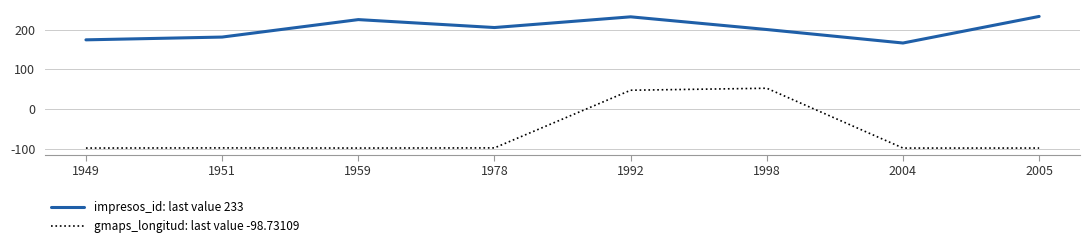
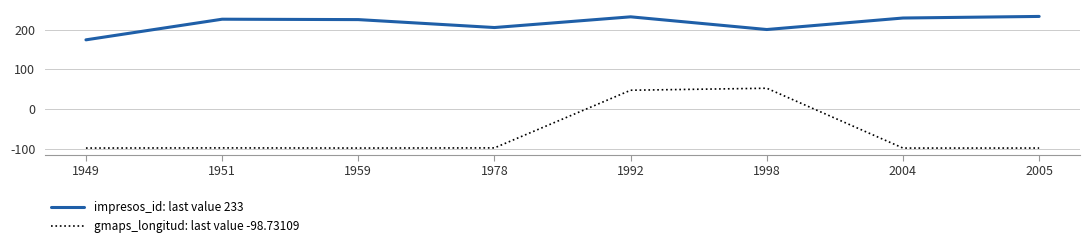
  {
    "impresos_id: last value 233": {
      "1949": 170,
-     "1951": 180,
+     "1951": 230,
      "1959": 230,
      "1978": 210,
      "1992": 230,
      "1998": 200,
-     "2004": 170,
+     "2004": 230,
      "2005": 230
    },
    "gmaps_longitud: last value -98.73109": {
      "1949": -100,
      "1951": -100,
      "1959": -100,
      "1978": -100,
      "1992": 50,
      "1998": 50,
      "2004": -100,
      "2005": -100
    }
  }
